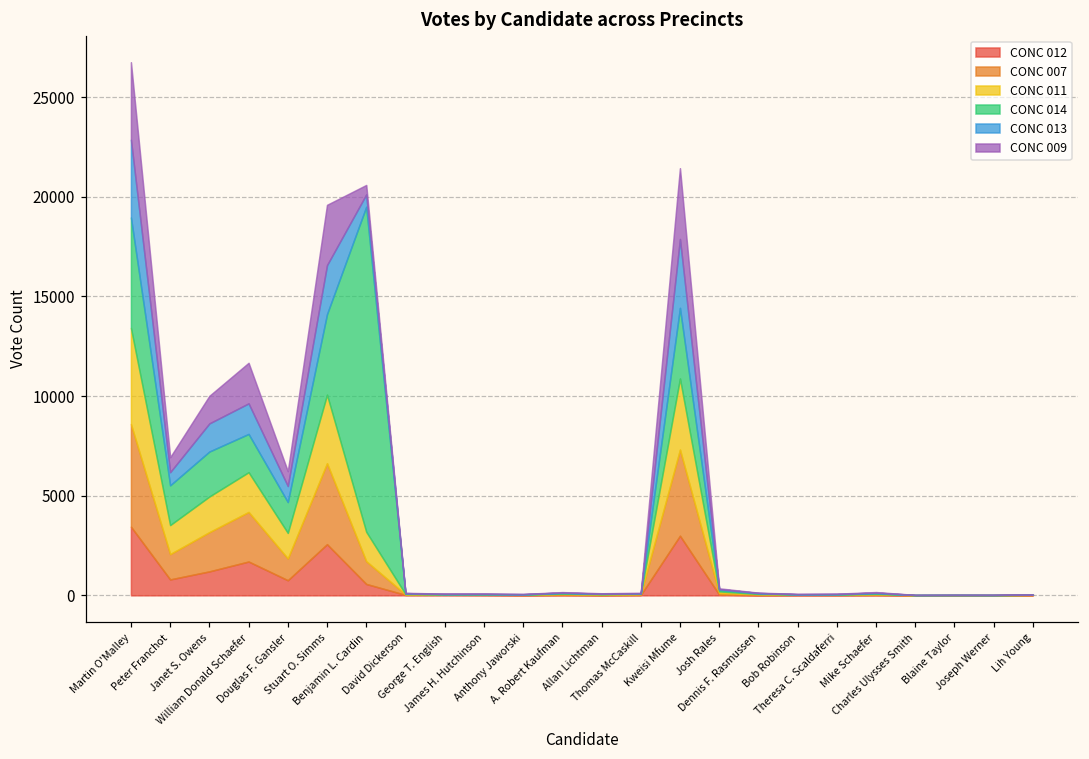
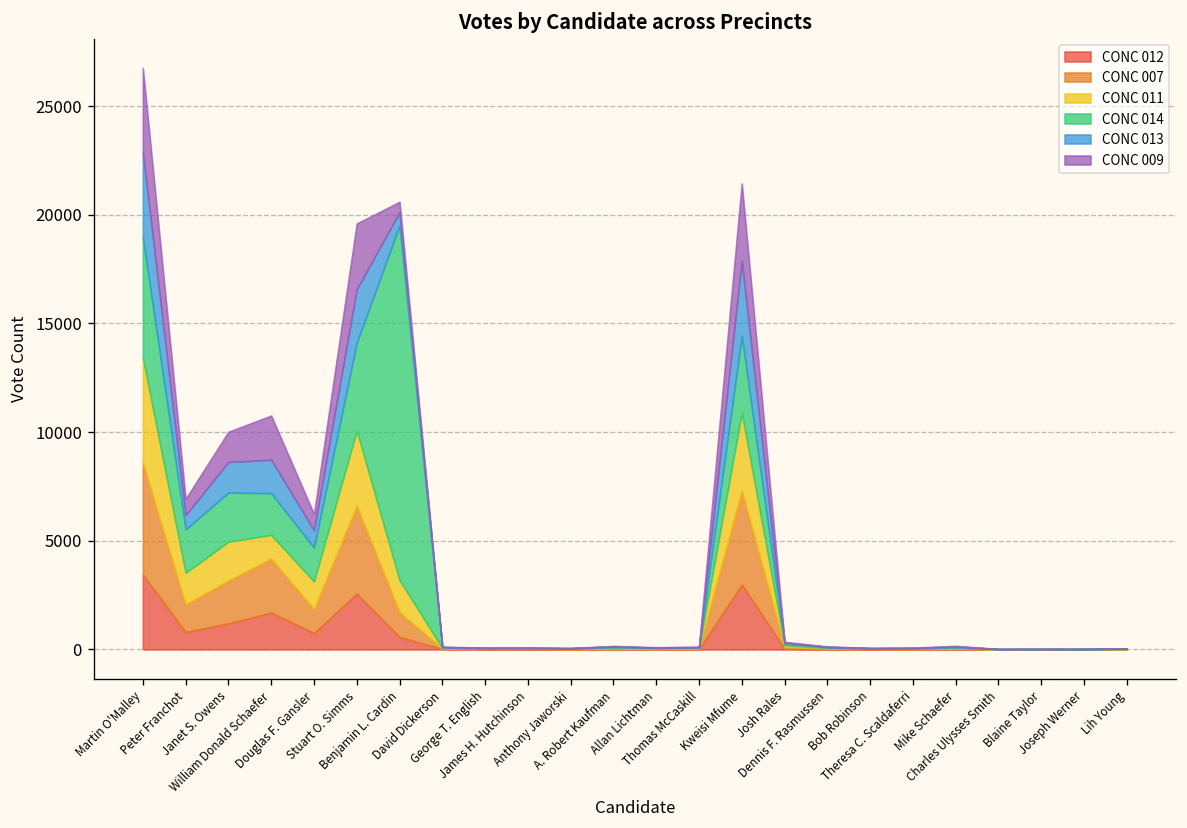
  {
    "CONC 011": {
      "Martin O'Malley": 4800,
      "Peter Franchot": 1500,
      "Janet S. Owens": 1800,
-     "William Donald Schaefer": 2000,
+     "William Donald Schaefer": 1100,
      "Douglas F. Gansler": 1300,
      "Stuart O. Simms": 3400,
      "Benjamin L. Cardin": 1500,
      "Kweisi Mfume": 3600
    },
    "CONC 014": {
      "Martin O'Malley": 5500,
      "Peter Franchot": 2000,
      "Janet S. Owens": 2300,
      "William Donald Schaefer": 1900,
      "Douglas F. Gansler": 1500,
      "Stuart O. Simms": 4000,
      "Benjamin L. Cardin": 16300,
      "Kweisi Mfume": 3500
    },
    "CONC 013": {
      "Martin O'Malley": 3900,
      "Peter Franchot": 700,
      "Janet S. Owens": 1400,
      "William Donald Schaefer": 1500,
      "Douglas F. Gansler": 800,
      "Stuart O. Simms": 2500,
      "Benjamin L. Cardin": 600,
      "Kweisi Mfume": 3500
    },
    "CONC 009": {
      "Martin O'Malley": 3900,
      "Peter Franchot": 800,
      "Janet S. Owens": 1400,
      "William Donald Schaefer": 2000,
      "Douglas F. Gansler": 700,
      "Stuart O. Simms": 3000,
      "Benjamin L. Cardin": 500,
      "Kweisi Mfume": 3600
    }
  }
